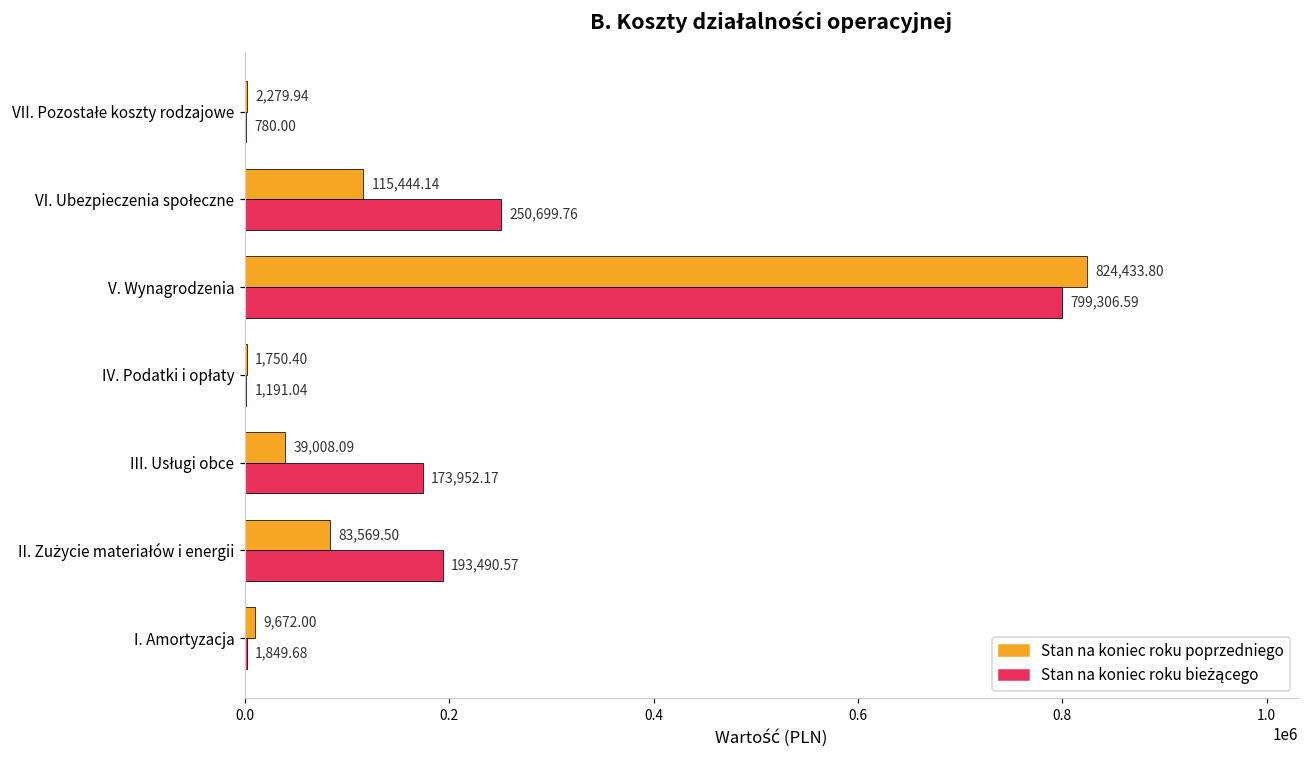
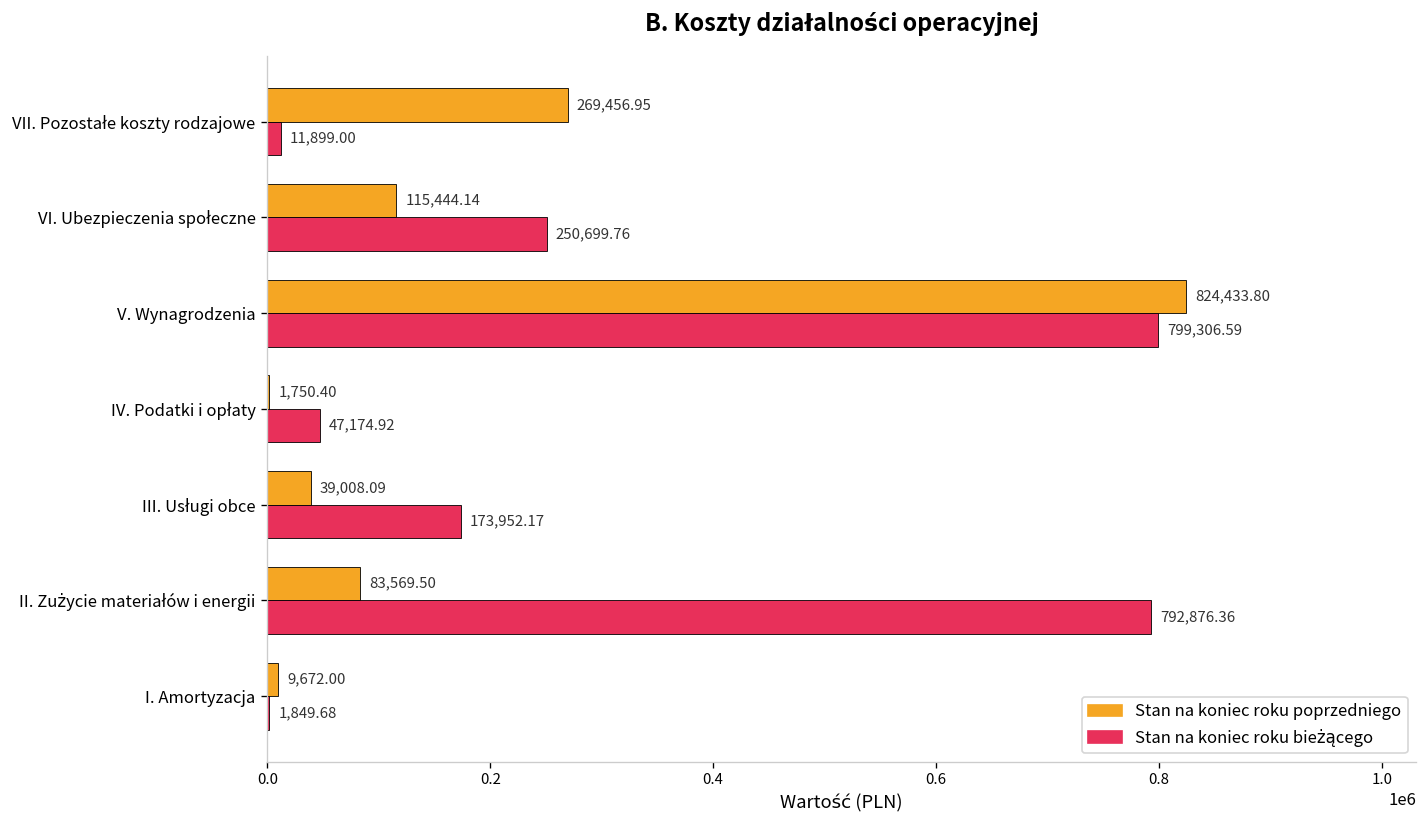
  {
    "Stan na koniec roku poprzedniego": {
-     "VII. Pozostałe koszty rodzajowe": "2,279.94",
+     "VII. Pozostałe koszty rodzajowe": "269,456.95",
      "VI. Ubezpieczenia społeczne": "115,444.14",
      "V. Wynagrodzenia": "824,433.80",
      "IV. Podatki i opłaty": "1,750.40",
      "III. Usługi obce": "39,008.09",
      "II. Zużycie materiałów i energii": "83,569.50",
      "I. Amortyzacja": "9,672.00"
    },
    "Stan na koniec roku bieżącego": {
-     "VII. Pozostałe koszty rodzajowe": "780.00",
+     "VII. Pozostałe koszty rodzajowe": "11,899.00",
      "VI. Ubezpieczenia społeczne": "250,699.76",
      "V. Wynagrodzenia": "799,306.59",
-     "IV. Podatki i opłaty": "1,191.04",
+     "IV. Podatki i opłaty": "47,174.92",
      "III. Usługi obce": "173,952.17",
-     "II. Zużycie materiałów i energii": "193,490.57",
+     "II. Zużycie materiałów i energii": "792,876.36",
      "I. Amortyzacja": "1,849.68"
    }
  }
